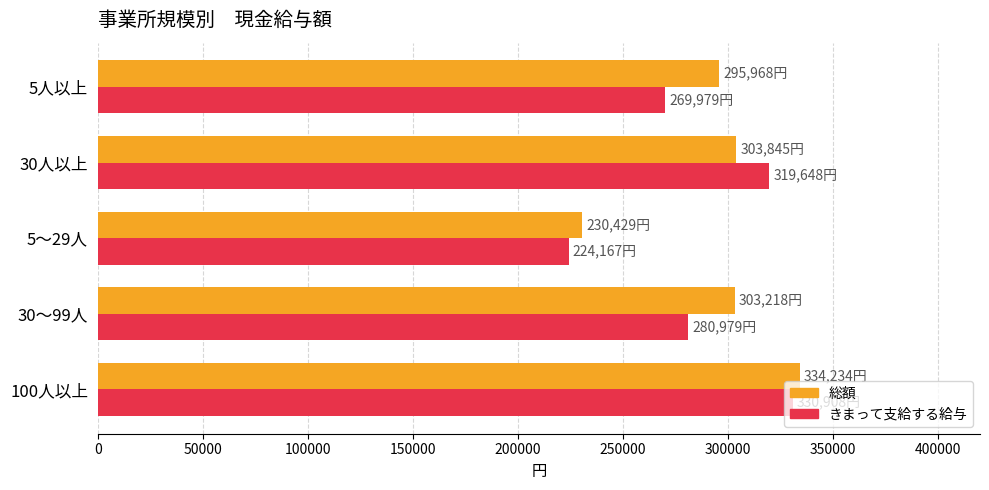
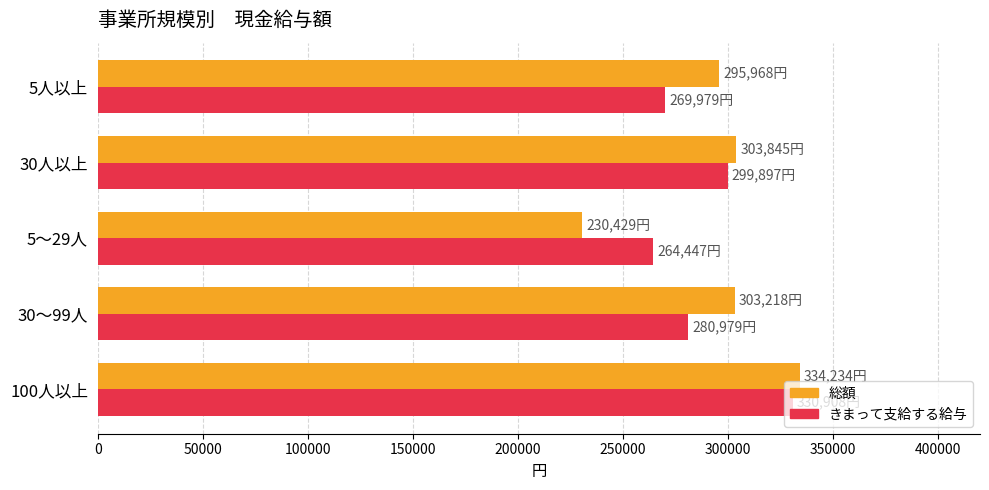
  {
    "総額": {
      "5人以上": "295,968円",
      "30人以上": "303,845円",
      "5～29人": "230,429円",
      "30～99人": "303,218円"
    },
    "きまって支給する給与": {
      "5人以上": "269,979円",
-     "30人以上": "319,648円",
-     "5～29人": "224,167円",
+     "30人以上": "299,897円",
+     "5～29人": "264,447円",
      "30～99人": "280,979円"
    }
  }
